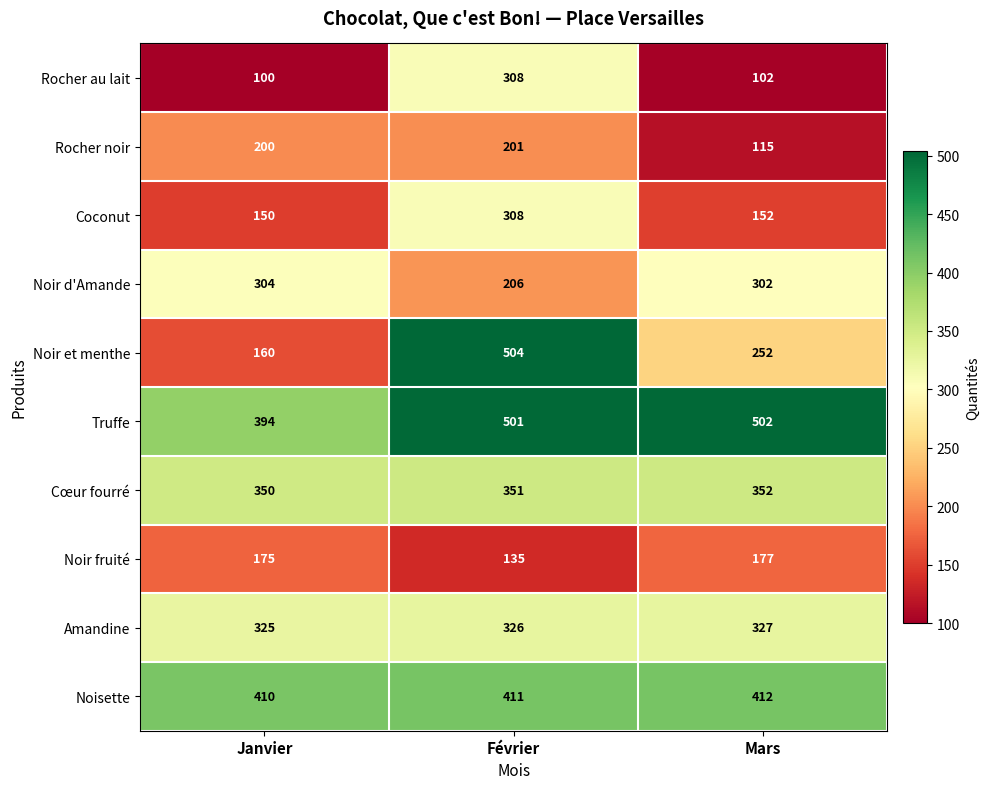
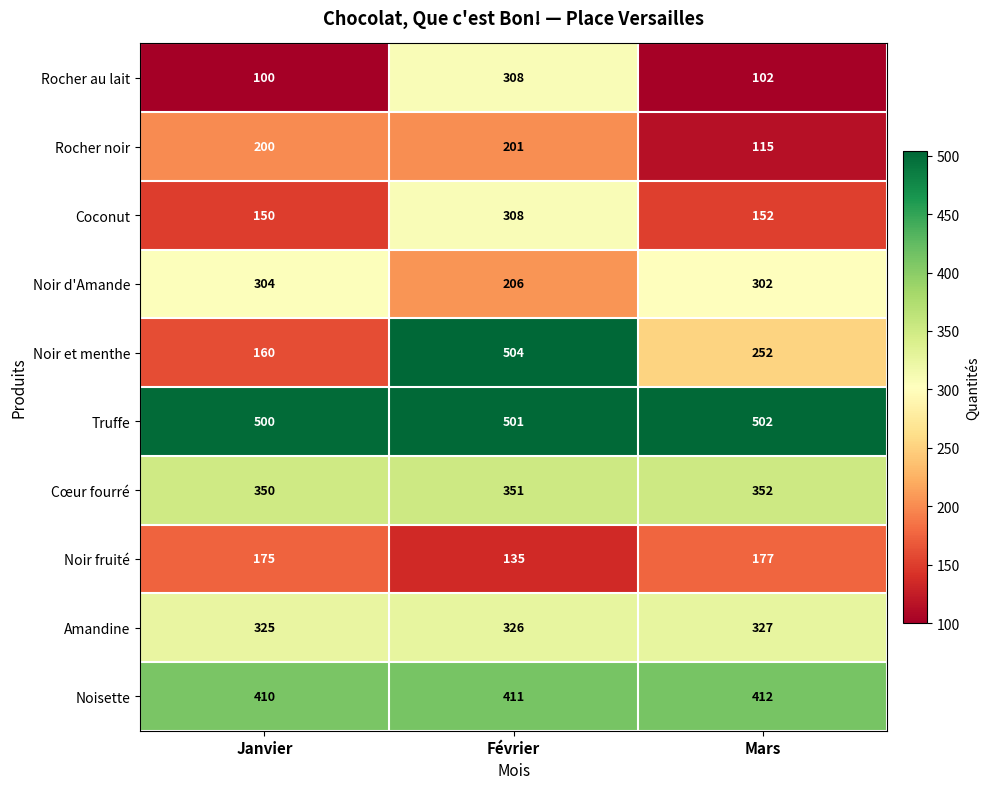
  {
    "Rocher au lait": {
      "Janvier": 100,
      "Février": 308,
      "Mars": 102
    },
    "Rocher noir": {
      "Janvier": 200,
      "Février": 201,
      "Mars": 115
    },
    "Coconut": {
      "Janvier": 150,
      "Février": 308,
      "Mars": 152
    },
    "Noir d'Amande": {
      "Janvier": 304,
      "Février": 206,
      "Mars": 302
    },
    "Noir et menthe": {
      "Janvier": 160,
      "Février": 504,
      "Mars": 252
    },
    "Truffe": {
-     "Janvier": 394,
+     "Janvier": 500,
      "Février": 501,
      "Mars": 502
    },
    "Cœur fourré": {
      "Janvier": 350,
      "Février": 351,
      "Mars": 352
    },
    "Noir fruité": {
      "Janvier": 175,
      "Février": 135,
      "Mars": 177
    },
    "Amandine": {
      "Janvier": 325,
      "Février": 326,
      "Mars": 327
    },
    "Noisette": {
      "Janvier": 410,
      "Février": 411,
      "Mars": 412
    }
  }
